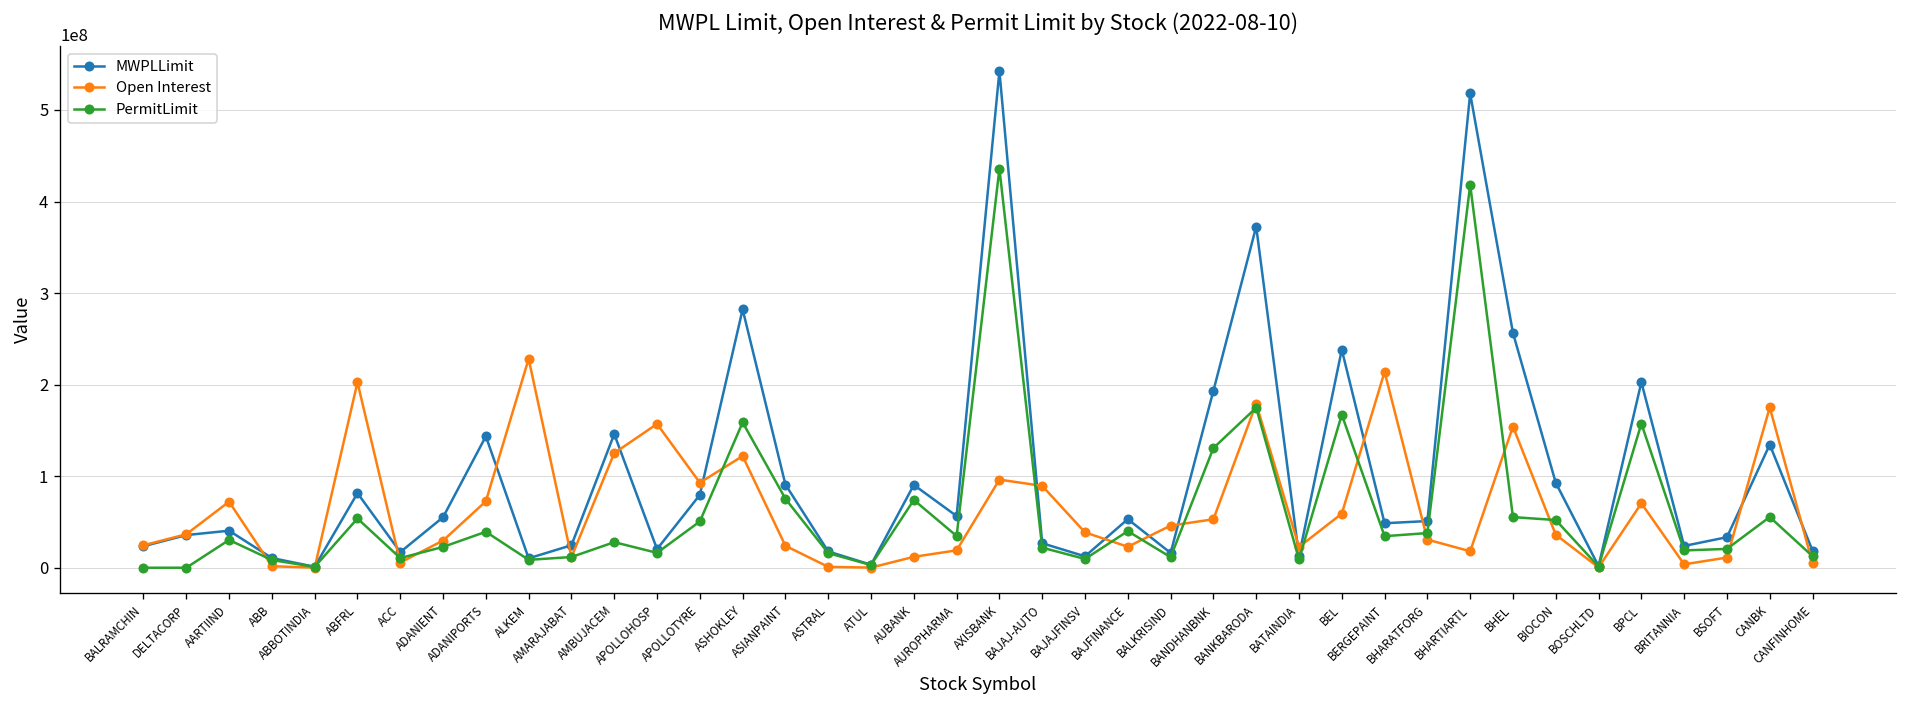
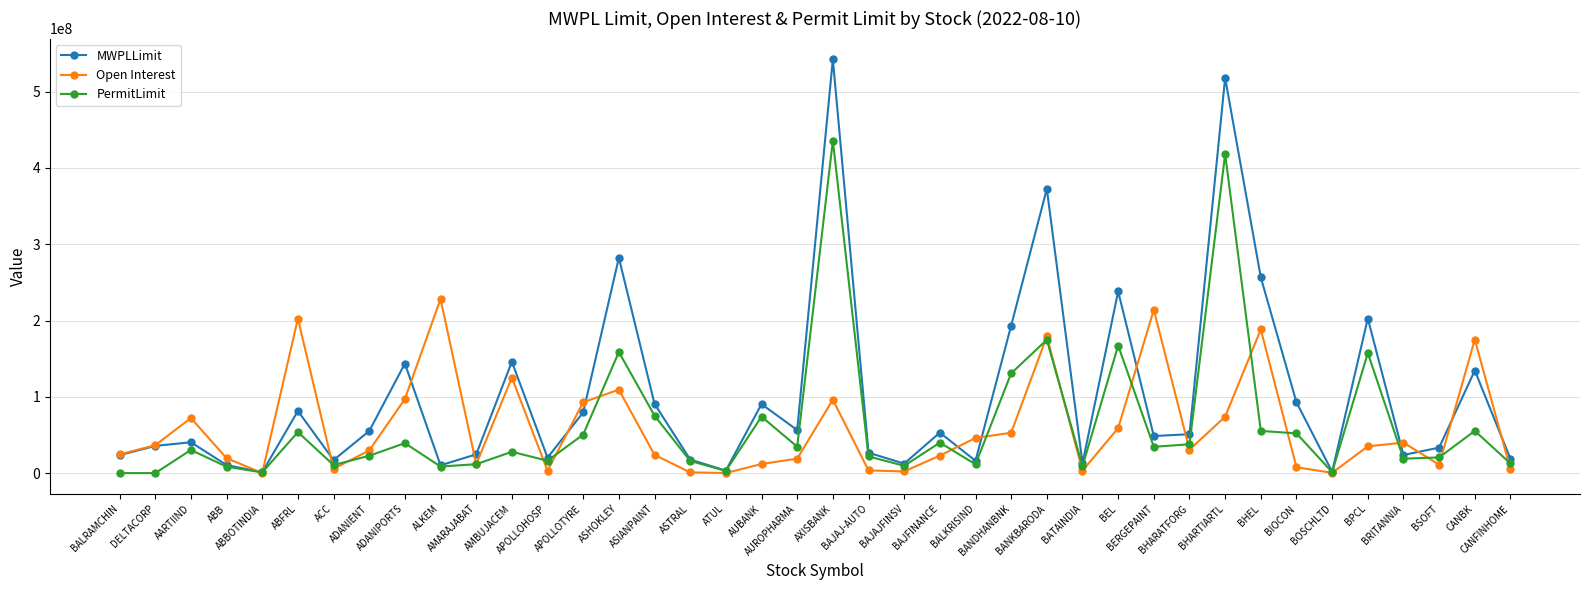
  {
    "MWPLLimit": {
      "AARTIIND": 40000000,
      "ABFRL": 80000000,
      "ACC": 20000000,
      "ADANIENT": 60000000,
      "ADANIPORTS": 140000000,
      "AMARAJABAT": 20000000,
      "AMBUJACEM": 150000000,
      "APOLLOHOSP": 20000000,
      "APOLLOTYRE": 80000000,
      "ASHOKLEY": 280000000,
      "ASIANPAINT": 90000000,
      "AUBANK": 90000000,
      "AUROPHARMA": 60000000,
      "AXISBANK": 540000000,
      "BAJAJ-AUTO": 30000000,
      "BAJFINANCE": 50000000,
      "BALKRISIND": 20000000,
      "BANDHANBNK": 190000000,
      "BANKBARODA": 370000000,
      "BATAINDIA": 10000000,
      "BEL": 240000000,
      "BERGEPAINT": 50000000,
      "BHARATFORG": 50000000,
      "BHARTIARTL": 520000000,
      "BHEL": 260000000,
      "BIOCON": 90000000,
      "BPCL": 200000000,
      "BRITANNIA": 20000000,
      "BSOFT": 30000000,
      "CANBK": 130000000,
      "CANFINHOME": 20000000
    },
    "Open Interest": {
      "AARTIIND": 70000000,
-     "ABB": 0,
+     "ABB": 20000000,
      "ABFRL": 200000000,
      "ACC": 10000000,
      "ADANIENT": 30000000,
-     "ADANIPORTS": 70000000,
+     "ADANIPORTS": 100000000,
      "ALKEM": 230000000,
      "AMBUJACEM": 130000000,
-     "APOLLOHOSP": 160000000,
+     "APOLLOHOSP": 0,
      "APOLLOTYRE": 90000000,
-     "ASHOKLEY": 120000000,
+     "ASHOKLEY": 110000000,
      "ASIANPAINT": 20000000,
      "ASTRAL": 0,
      "AUBANK": 10000000,
      "AUROPHARMA": 20000000,
      "AXISBANK": 100000000,
-     "BAJAJ-AUTO": 90000000,
-     "BAJAJFINSV": 40000000,
+     "BAJAJ-AUTO": 0,
+     "BAJAJFINSV": 0,
      "BAJFINANCE": 20000000,
      "BALKRISIND": 50000000,
      "BANDHANBNK": 50000000,
      "BANKBARODA": 180000000,
-     "BATAINDIA": 20000000,
+     "BATAINDIA": 0,
      "BEL": 60000000,
      "BERGEPAINT": 210000000,
      "BHARATFORG": 30000000,
-     "BHARTIARTL": 20000000,
-     "BHEL": 150000000,
-     "BIOCON": 40000000,
-     "BPCL": 70000000,
-     "BRITANNIA": 0,
+     "BHARTIARTL": 70000000,
+     "BHEL": 190000000,
+     "BIOCON": 10000000,
+     "BPCL": 40000000,
+     "BRITANNIA": 40000000,
      "BSOFT": 10000000,
      "CANBK": 180000000,
      "CANFINHOME": 10000000
    },
    "PermitLimit": {
      "BALRAMCHIN": 0,
      "DELTACORP": 0,
      "AARTIIND": 30000000,
      "ABFRL": 50000000,
      "ACC": 10000000,
      "ADANIENT": 20000000,
      "ADANIPORTS": 40000000,
      "AMBUJACEM": 30000000,
      "APOLLOHOSP": 20000000,
      "APOLLOTYRE": 50000000,
      "ASHOKLEY": 160000000,
      "ASIANPAINT": 80000000,
      "AUBANK": 70000000,
      "AUROPHARMA": 30000000,
      "AXISBANK": 440000000,
      "BAJAJ-AUTO": 20000000,
      "BAJFINANCE": 40000000,
      "BALKRISIND": 10000000,
      "BANDHANBNK": 130000000,
      "BANKBARODA": 170000000,
      "BATAINDIA": 10000000,
      "BEL": 170000000,
      "BERGEPAINT": 30000000,
      "BHARATFORG": 40000000,
      "BHARTIARTL": 420000000,
      "BHEL": 60000000,
      "BIOCON": 50000000,
      "BPCL": 160000000,
      "BRITANNIA": 20000000,
      "BSOFT": 20000000,
      "CANBK": 60000000,
      "CANFINHOME": 10000000
    }
  }
